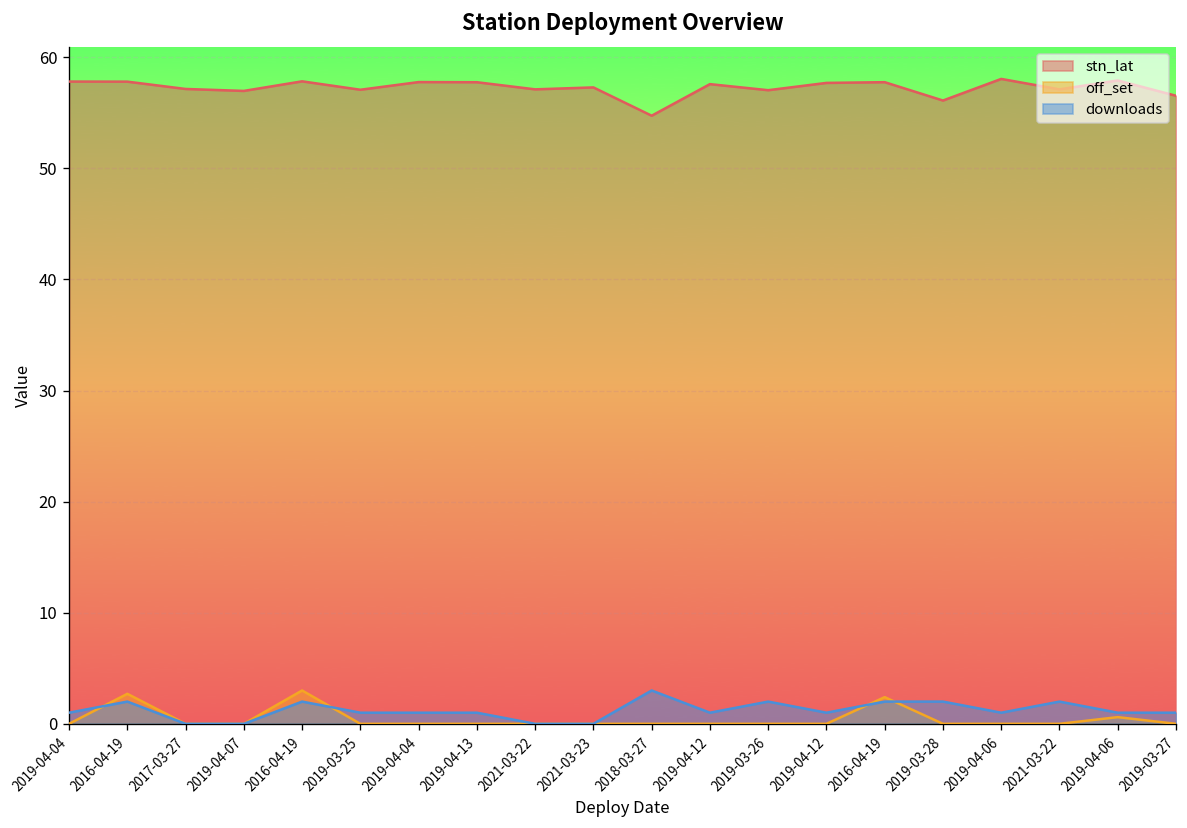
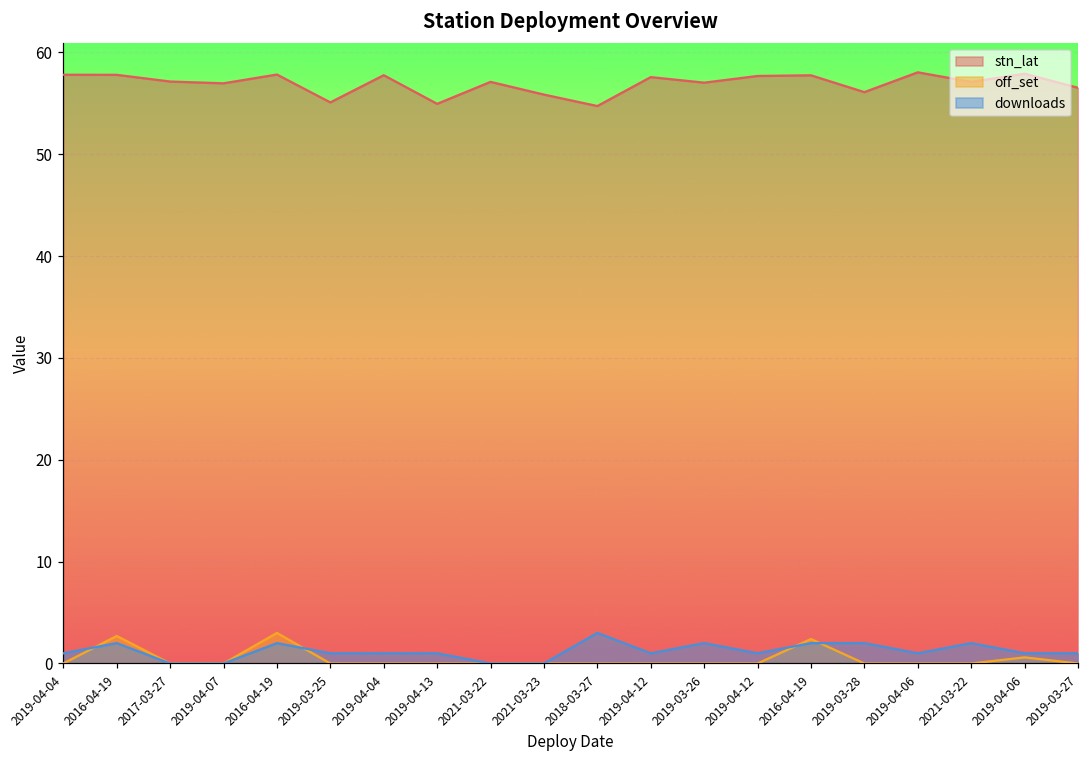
  {
    "stn_lat": {
      "2017-03-27": 57,
      "2019-04-07": 57,
-     "2019-03-25": 57,
-     "2019-04-13": 58,
-     "2021-03-23": 57,
+     "2019-03-25": 55,
+     "2019-04-13": 55,
+     "2021-03-23": 56,
      "2018-03-27": 55,
      "2019-03-26": 57,
      "2019-03-28": 56,
      "2019-03-27": 57
    },
    "off_set": {
      "2019-03-25": 0,
      "2019-04-13": 0,
      "2018-03-27": 0,
      "2019-03-26": 0,
      "2019-03-28": 0,
      "2019-03-27": 0
    },
    "downloads": {
      "2019-03-25": 1,
      "2019-04-13": 1,
      "2018-03-27": 3,
      "2019-03-26": 2,
      "2019-03-28": 2,
      "2019-03-27": 1
    }
  }
